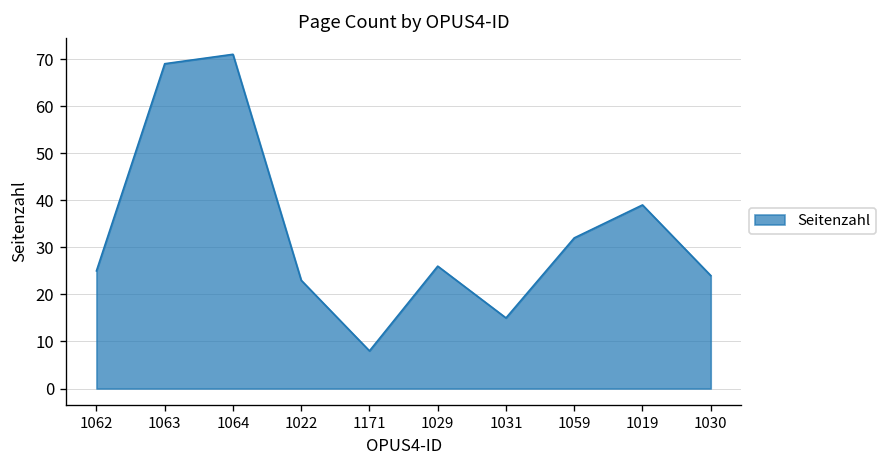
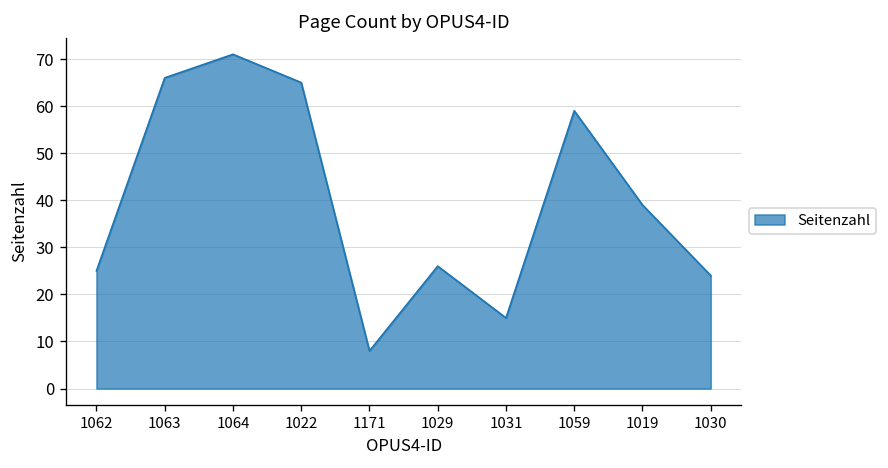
  {
    "1062": 25,
-   "1063": 69,
+   "1063": 66,
    "1064": 71,
-   "1022": 23,
+   "1022": 65,
    "1171": 8,
    "1029": 26,
    "1031": 15,
-   "1059": 32,
+   "1059": 59,
    "1019": 39,
    "1030": 24
  }
